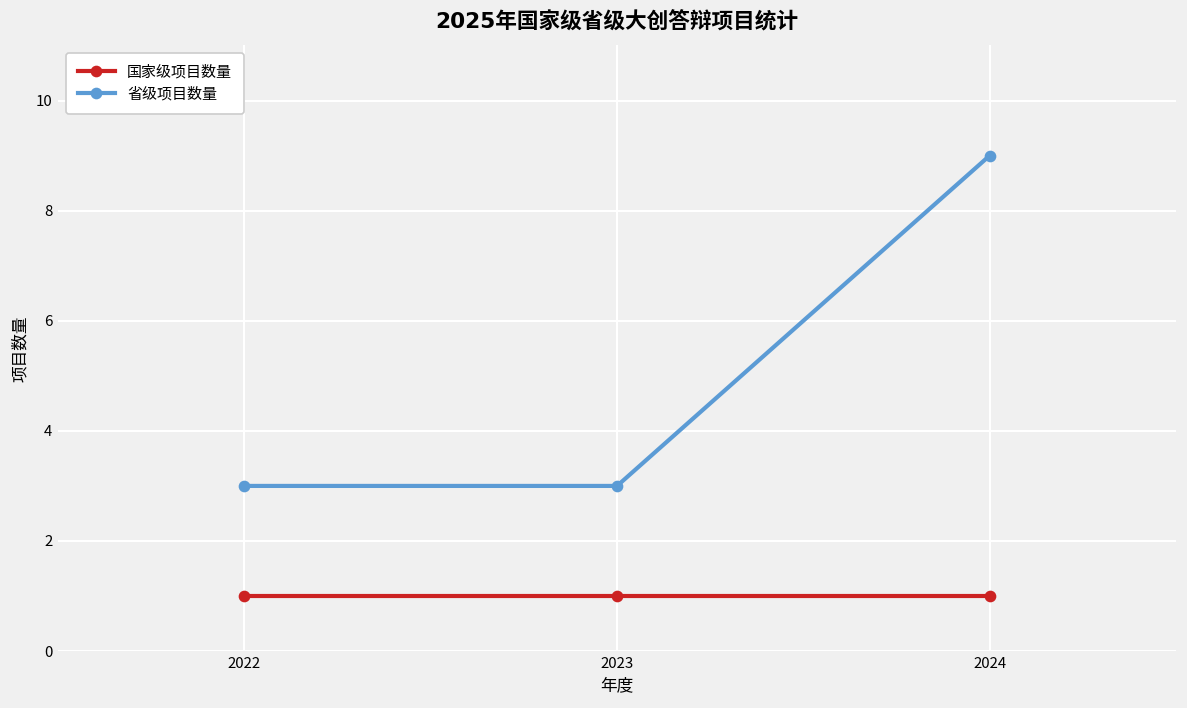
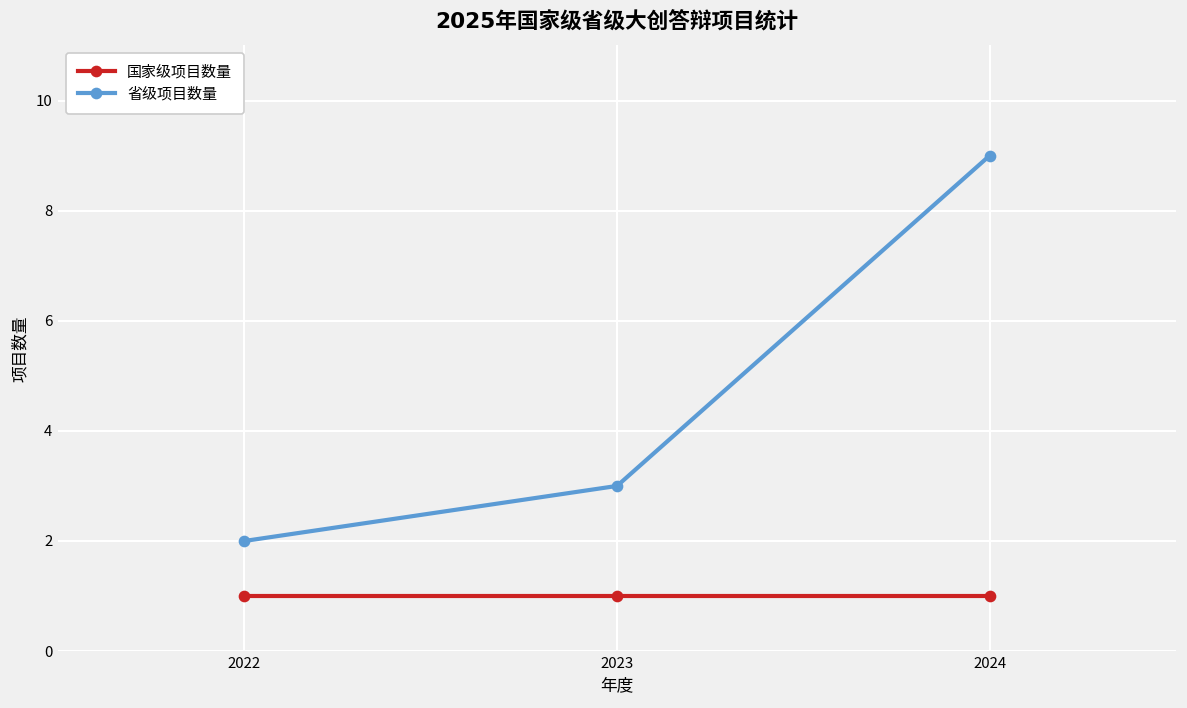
  {
    "国家级项目数量": {
      "2022": 1,
      "2023": 1,
      "2024": 1
    },
    "省级项目数量": {
-     "2022": 3,
+     "2022": 2,
      "2023": 3,
      "2024": 9
    }
  }
